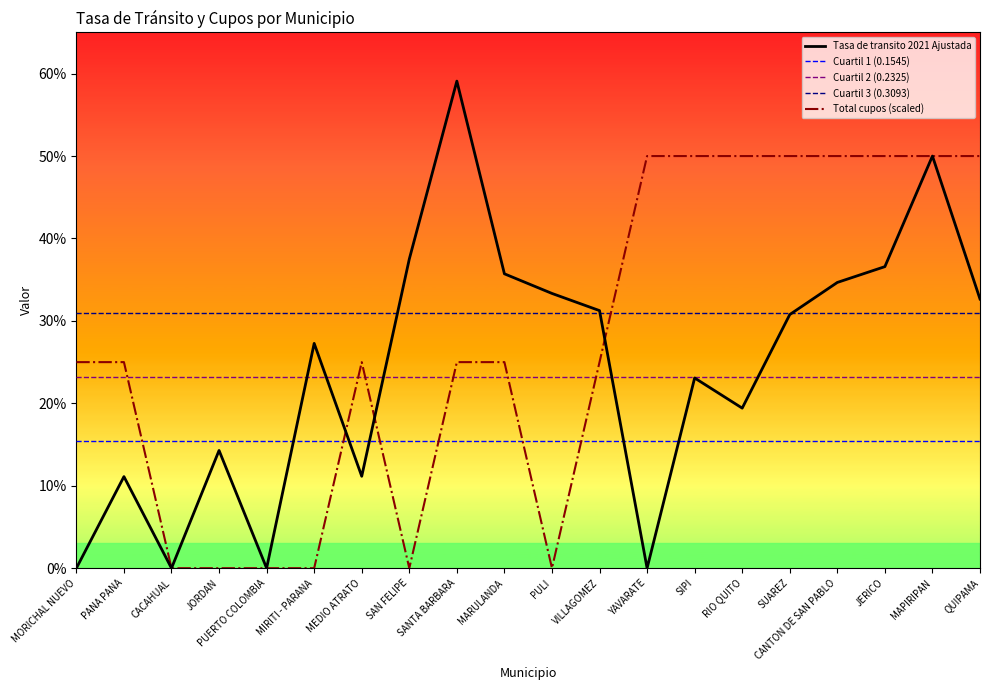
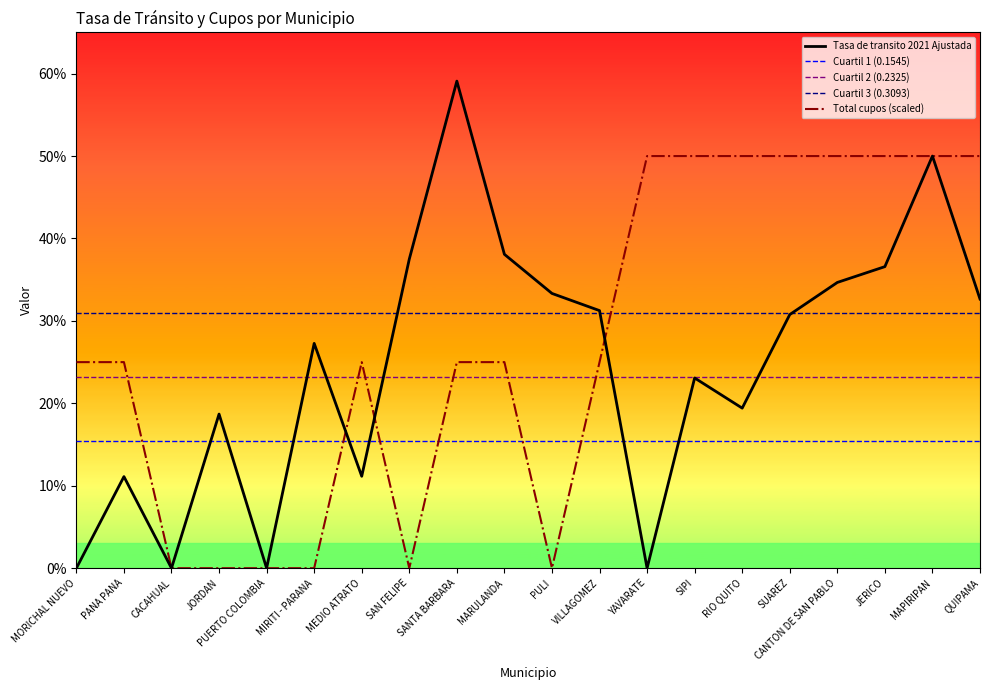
  {
    "Tasa de transito 2021 Ajustada": {
      "PANA PANA": "11%",
-     "JORDAN": "14%",
+     "JORDAN": "19%",
      "MIRITI - PARANA": "27%",
      "MEDIO ATRATO": "11%",
      "SAN FELIPE": "38%",
      "SANTA BARBARA": "59%",
-     "MARULANDA": "36%",
+     "MARULANDA": "38%",
      "PULI": "33%",
      "VILLAGOMEZ": "31%",
      "RIO QUITO": "19%",
      "CANTON DE SAN PABLO": "35%",
      "JERICO": "37%",
      "QUIPAMA": "33%"
    },
    "Cuartil 1 (0.1545)": {
      "MORICHAL NUEVO": "15%",
      "PANA PANA": "15%",
      "CACAHUAL": "15%",
      "JORDAN": "15%",
      "PUERTO COLOMBIA": "15%",
      "MIRITI - PARANA": "15%",
      "MEDIO ATRATO": "15%",
      "SAN FELIPE": "15%",
      "SANTA BARBARA": "15%",
      "MARULANDA": "15%",
      "PULI": "15%",
      "VILLAGOMEZ": "15%",
      "YAVARATE": "15%",
      "SIPI": "15%",
      "RIO QUITO": "15%",
      "SUAREZ": "15%",
      "CANTON DE SAN PABLO": "15%",
      "JERICO": "15%",
      "MAPIRIPAN": "15%",
      "QUIPAMA": "15%"
    },
    "Cuartil 2 (0.2325)": {
      "MORICHAL NUEVO": "23%",
      "PANA PANA": "23%",
      "CACAHUAL": "23%",
      "JORDAN": "23%",
      "PUERTO COLOMBIA": "23%",
      "MIRITI - PARANA": "23%",
      "MEDIO ATRATO": "23%",
      "SAN FELIPE": "23%",
      "SANTA BARBARA": "23%",
      "MARULANDA": "23%",
      "PULI": "23%",
      "VILLAGOMEZ": "23%",
      "YAVARATE": "23%",
      "RIO QUITO": "23%",
      "SUAREZ": "23%",
      "CANTON DE SAN PABLO": "23%",
      "JERICO": "23%",
      "MAPIRIPAN": "23%",
      "QUIPAMA": "23%"
    },
    "Cuartil 3 (0.3093)": {
      "MORICHAL NUEVO": "31%",
      "PANA PANA": "31%",
      "CACAHUAL": "31%",
      "JORDAN": "31%",
      "PUERTO COLOMBIA": "31%",
      "MIRITI - PARANA": "31%",
      "MEDIO ATRATO": "31%",
      "SAN FELIPE": "31%",
      "SANTA BARBARA": "31%",
      "MARULANDA": "31%",
      "PULI": "31%",
      "VILLAGOMEZ": "31%",
      "YAVARATE": "31%",
      "SIPI": "31%",
      "RIO QUITO": "31%",
      "CANTON DE SAN PABLO": "31%",
      "JERICO": "31%",
      "MAPIRIPAN": "31%",
      "QUIPAMA": "31%"
    },
    "Total cupos (scaled)": {
      "MORICHAL NUEVO": "25%",
      "PANA PANA": "25%",
      "MEDIO ATRATO": "25%",
      "SANTA BARBARA": "25%",
      "MARULANDA": "25%",
      "VILLAGOMEZ": "25%",
      "YAVARATE": "50%",
      "SIPI": "50%",
      "RIO QUITO": "50%",
      "SUAREZ": "50%",
      "CANTON DE SAN PABLO": "50%",
      "JERICO": "50%",
      "QUIPAMA": "50%"
    }
  }
